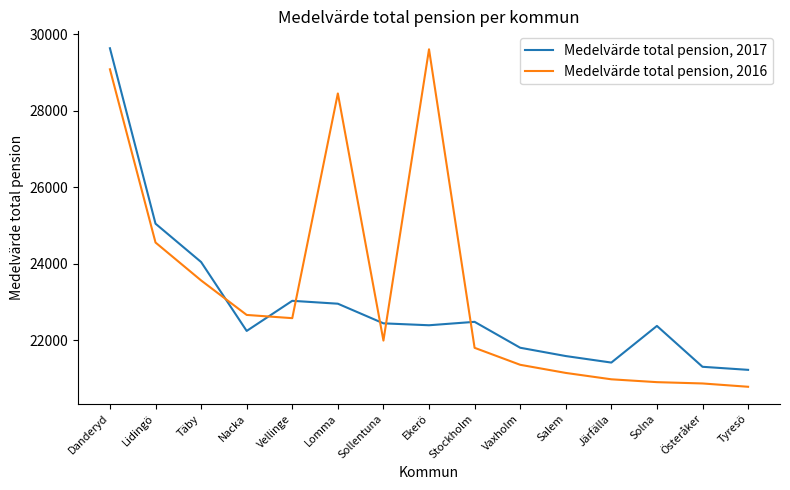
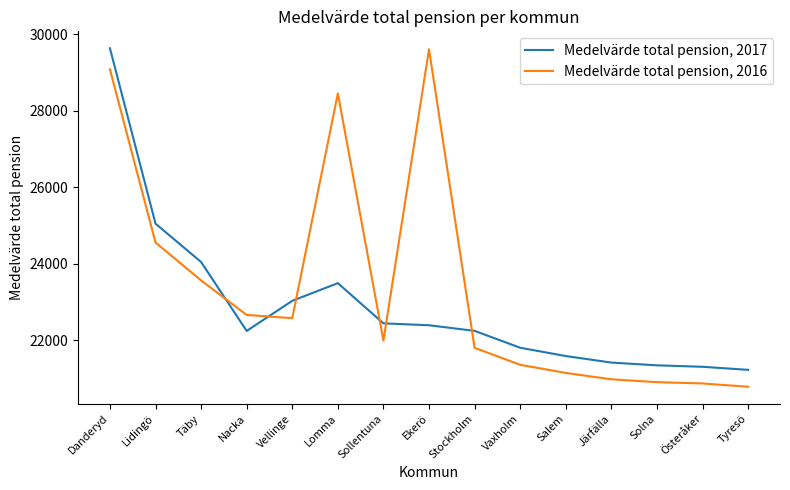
  {
    "Medelvärde total pension, 2017": {
      "Danderyd": 29600,
      "Lidingö": 25000,
      "Täby": 24000,
      "Nacka": 22200,
      "Vellinge": 23000,
-     "Lomma": 23000,
+     "Lomma": 23500,
      "Sollentuna": 22400,
      "Ekerö": 22400,
-     "Stockholm": 22500,
+     "Stockholm": 22200,
      "Vaxholm": 21800,
      "Salem": 21600,
      "Järfälla": 21400,
-     "Solna": 22400,
+     "Solna": 21300,
      "Österåker": 21300,
      "Tyresö": 21200
    },
    "Medelvärde total pension, 2016": {
      "Danderyd": 29100,
      "Lidingö": 24600,
      "Täby": 23600,
      "Nacka": 22700,
      "Vellinge": 22600,
      "Lomma": 28500,
      "Sollentuna": 22000,
      "Ekerö": 29600,
      "Stockholm": 21800,
      "Vaxholm": 21400,
      "Salem": 21100,
      "Järfälla": 21000,
      "Solna": 20900,
      "Österåker": 20900,
      "Tyresö": 20800
    }
  }
